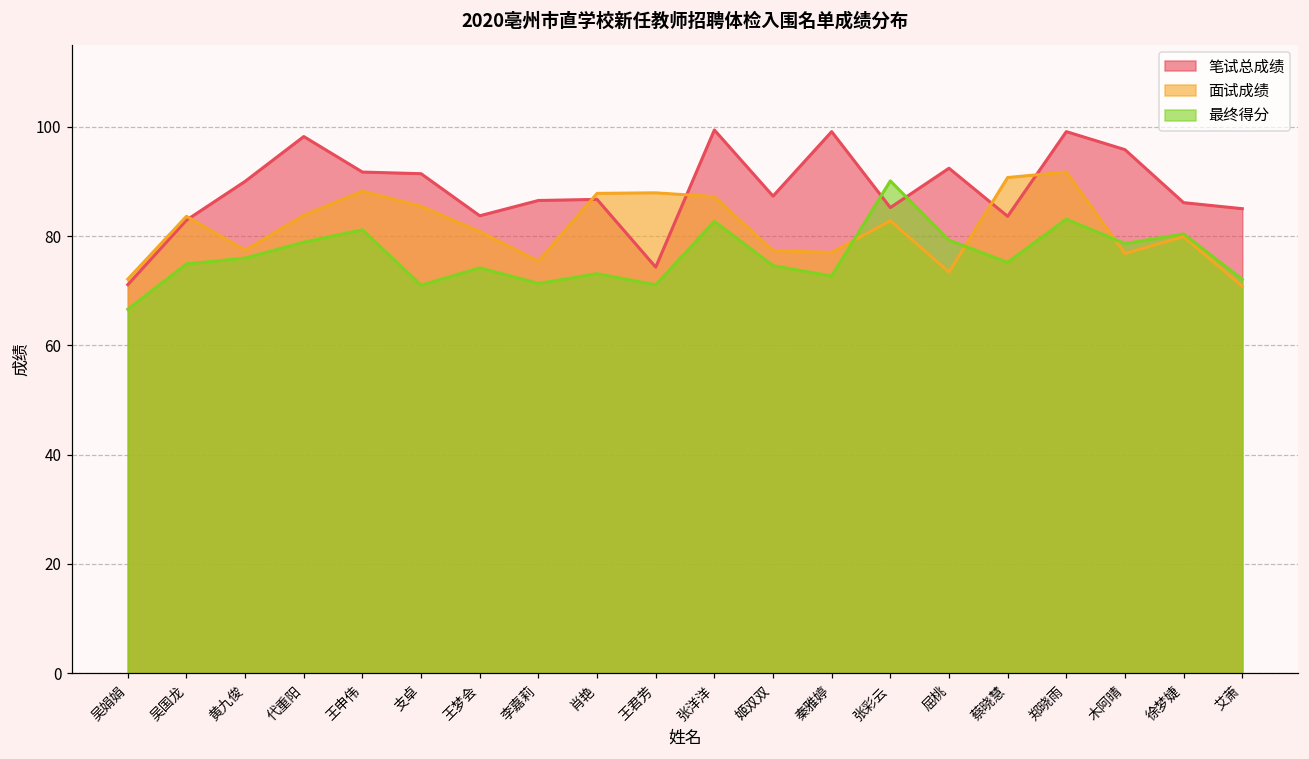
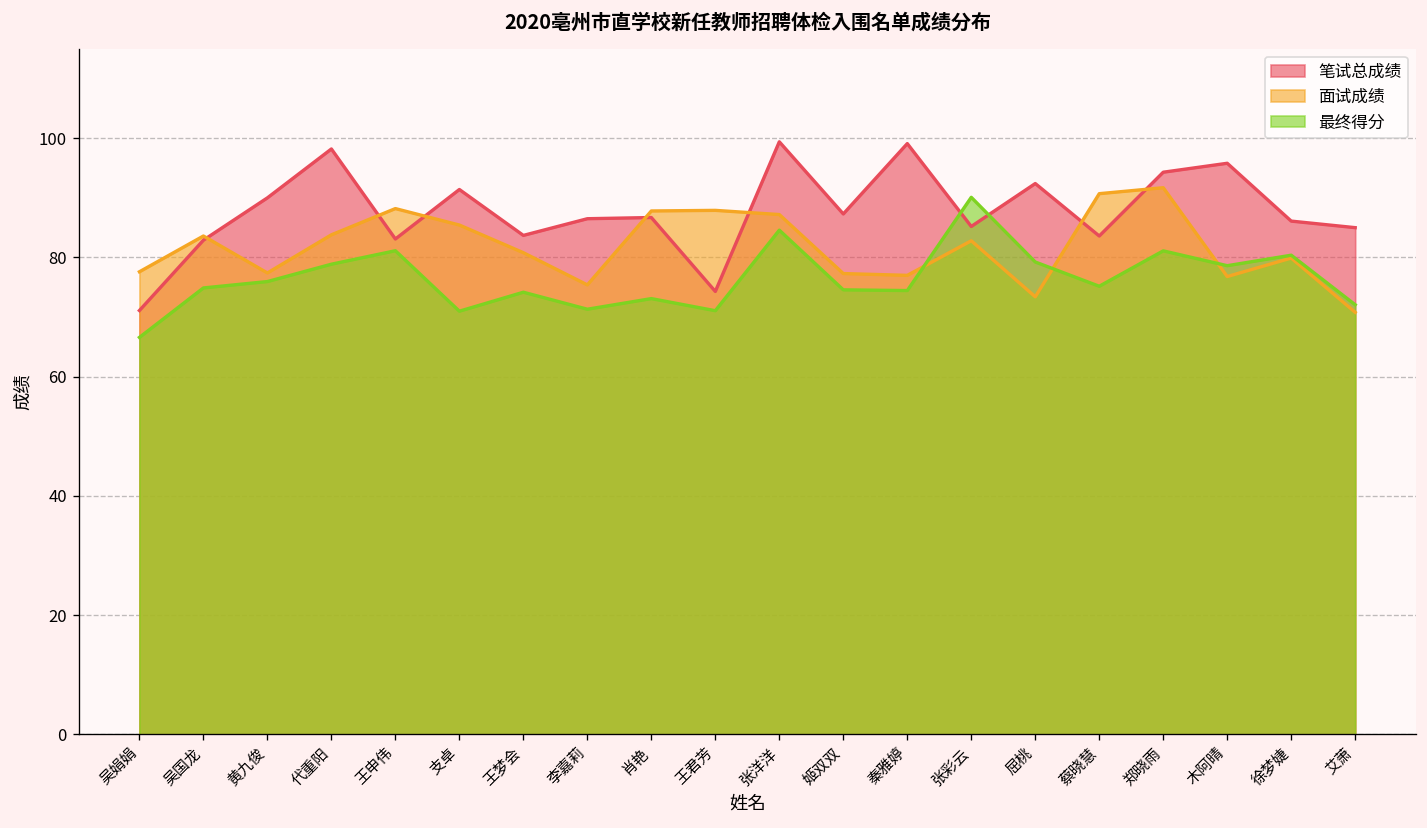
  {
    "笔试总成绩": {
      "吴娟娟": 71,
      "吴国龙": 83,
      "黄九俊": 90,
      "代重阳": 98,
-     "王申伟": 92,
+     "王申伟": 83,
      "支卓": 91,
      "王梦会": 84,
      "李嘉莉": 87,
      "肖艳": 87,
      "王君芳": 74,
      "张洋洋": 99,
      "姬双双": 87,
      "秦雅婷": 99,
      "张彩云": 85,
      "屈桃": 92,
      "蔡晓慧": 84,
-     "郑晓雨": 99,
+     "郑晓雨": 94,
      "木阿晴": 96,
      "徐梦婕": 86,
      "艾萧": 85
    },
    "面试成绩": {
-     "吴娟娟": 72,
+     "吴娟娟": 78,
      "吴国龙": 84,
      "黄九俊": 77,
      "代重阳": 84,
      "王申伟": 88,
      "支卓": 85,
      "王梦会": 81,
      "李嘉莉": 75,
      "肖艳": 88,
      "王君芳": 88,
      "张洋洋": 87,
      "姬双双": 77,
      "秦雅婷": 77,
      "张彩云": 83,
      "屈桃": 73,
      "蔡晓慧": 91,
      "郑晓雨": 92,
      "木阿晴": 77,
      "艾萧": 71
    },
    "最终得分": {
      "吴娟娟": 67,
      "吴国龙": 75,
      "黄九俊": 76,
      "代重阳": 79,
      "王申伟": 81,
      "支卓": 71,
      "王梦会": 74,
      "李嘉莉": 71,
      "肖艳": 73,
      "王君芳": 71,
-     "张洋洋": 83,
+     "张洋洋": 85,
      "姬双双": 75,
-     "秦雅婷": 73,
+     "秦雅婷": 74,
      "张彩云": 90,
      "屈桃": 79,
      "蔡晓慧": 75,
-     "郑晓雨": 83,
+     "郑晓雨": 81,
      "木阿晴": 79,
      "艾萧": 72
    }
  }
